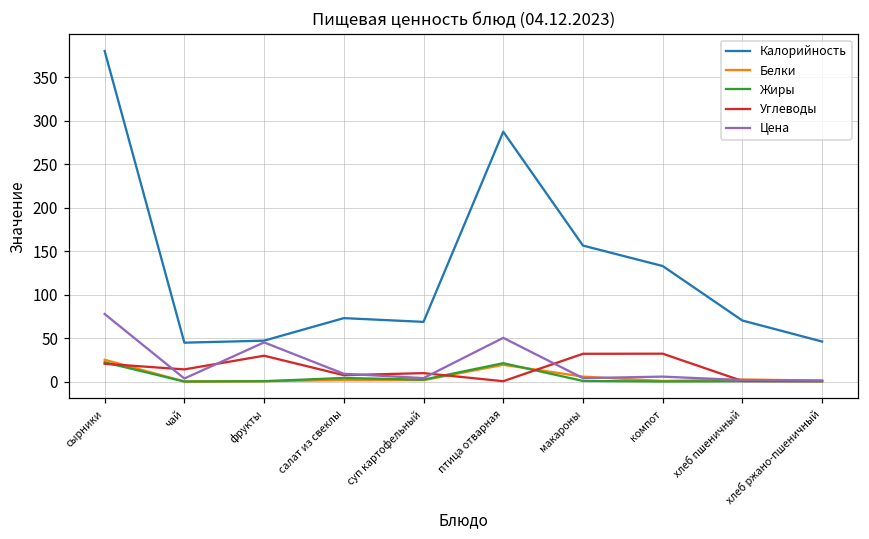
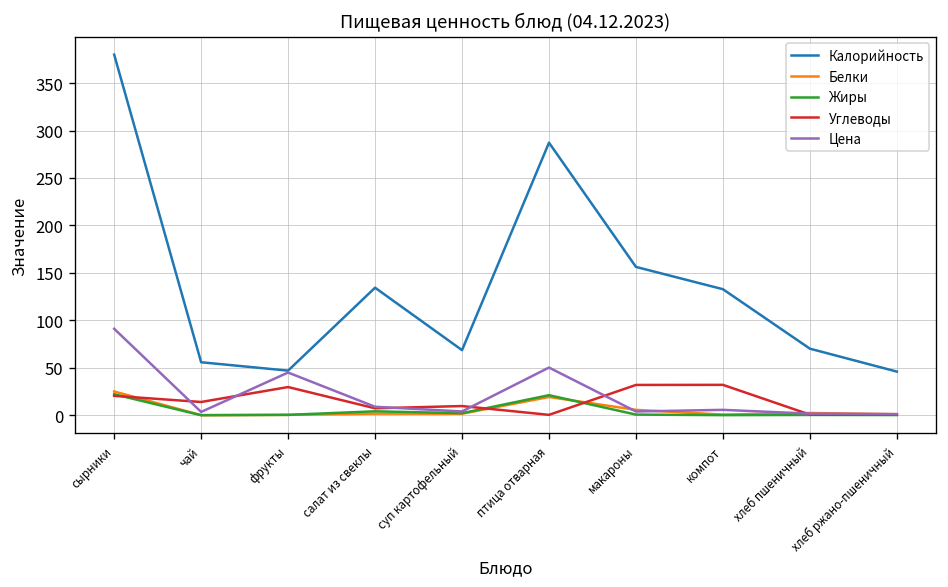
  {
    "Калорийность": {
      "сырники": 380,
-     "чай": 40,
-     "салат из свеклы": 70,
+     "чай": 60,
+     "салат из свеклы": 130,
      "суп картофельный": 70,
      "птица отварная": 290,
      "макароны": 160,
      "компот": 130,
      "хлеб пшеничный": 70,
      "хлеб ржано-пшеничный": 50
    },
    "Жиры": {
      "макароны": 0
    },
    "Углеводы": {
      "чай": 10,
      "фрукты": 30,
      "суп картофельный": 10,
      "птица отварная": 0,
      "макароны": 30,
      "компот": 30
    },
    "Цена": {
-     "сырники": 80,
+     "сырники": 90,
      "чай": 0,
      "птица отварная": 50,
      "компот": 10
    }
  }
